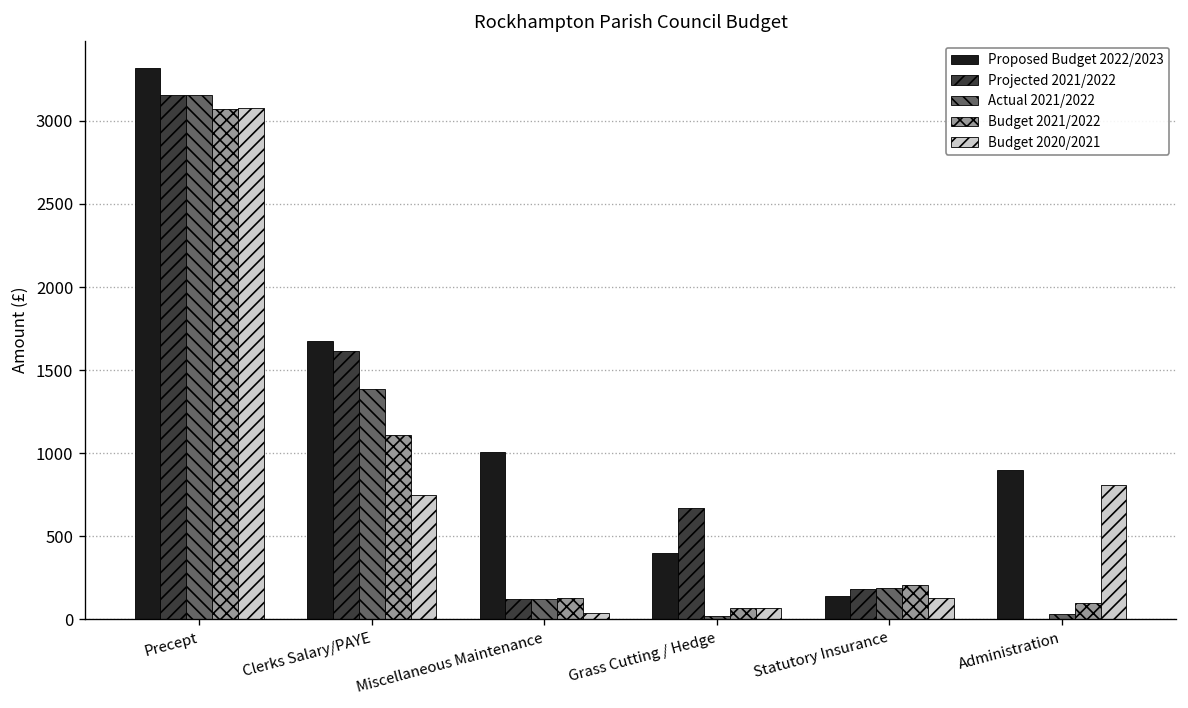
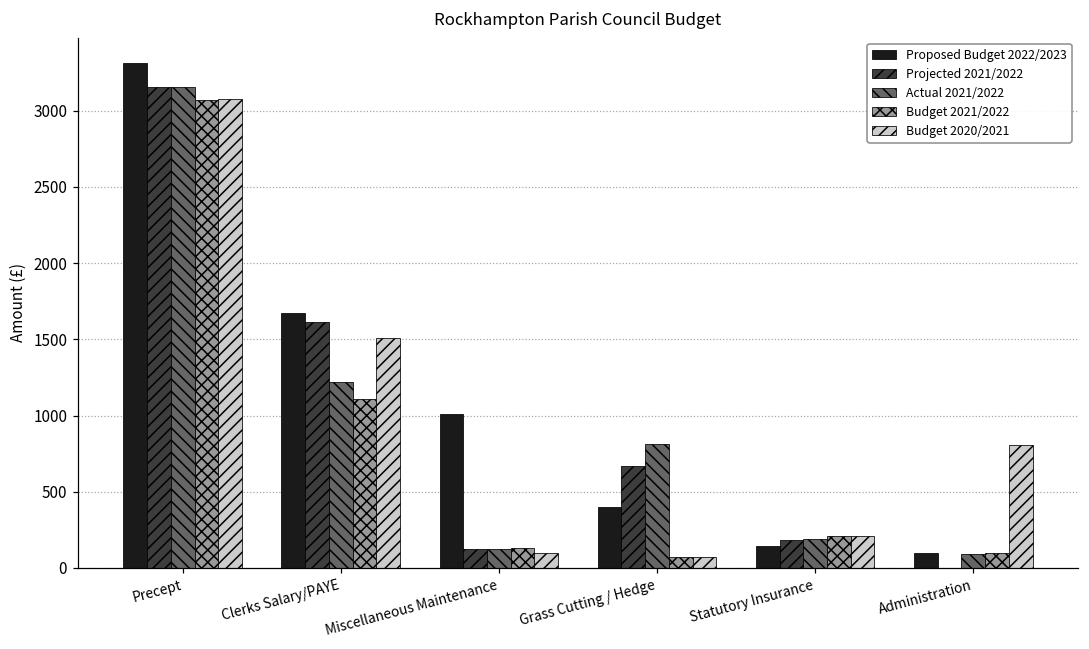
  {
    "Proposed Budget 2022/2023": {
      "Precept": 3320,
      "Clerks Salary/PAYE": 1670,
      "Miscellaneous Maintenance": 1010,
      "Grass Cutting / Hedge": 400,
      "Statutory Insurance": 140,
-     "Administration": 900
+     "Administration": 100
    },
    "Projected 2021/2022": {
      "Precept": 3160,
      "Clerks Salary/PAYE": 1620,
      "Miscellaneous Maintenance": 120,
      "Grass Cutting / Hedge": 670,
      "Statutory Insurance": 180,
      "Administration": 0
    },
    "Actual 2021/2022": {
      "Precept": 3160,
-     "Clerks Salary/PAYE": 1390,
+     "Clerks Salary/PAYE": 1220,
      "Miscellaneous Maintenance": 120,
-     "Grass Cutting / Hedge": 20,
+     "Grass Cutting / Hedge": 810,
      "Statutory Insurance": 190,
-     "Administration": 30
+     "Administration": 90
    },
    "Budget 2021/2022": {
      "Precept": 3070,
      "Clerks Salary/PAYE": 1110,
      "Miscellaneous Maintenance": 130,
      "Grass Cutting / Hedge": 70,
      "Statutory Insurance": 210,
      "Administration": 100
    },
    "Budget 2020/2021": {
      "Precept": 3080,
-     "Clerks Salary/PAYE": 750,
-     "Miscellaneous Maintenance": 40,
+     "Clerks Salary/PAYE": 1510,
+     "Miscellaneous Maintenance": 100,
      "Grass Cutting / Hedge": 70,
-     "Statutory Insurance": 130,
+     "Statutory Insurance": 210,
      "Administration": 810
    }
  }
